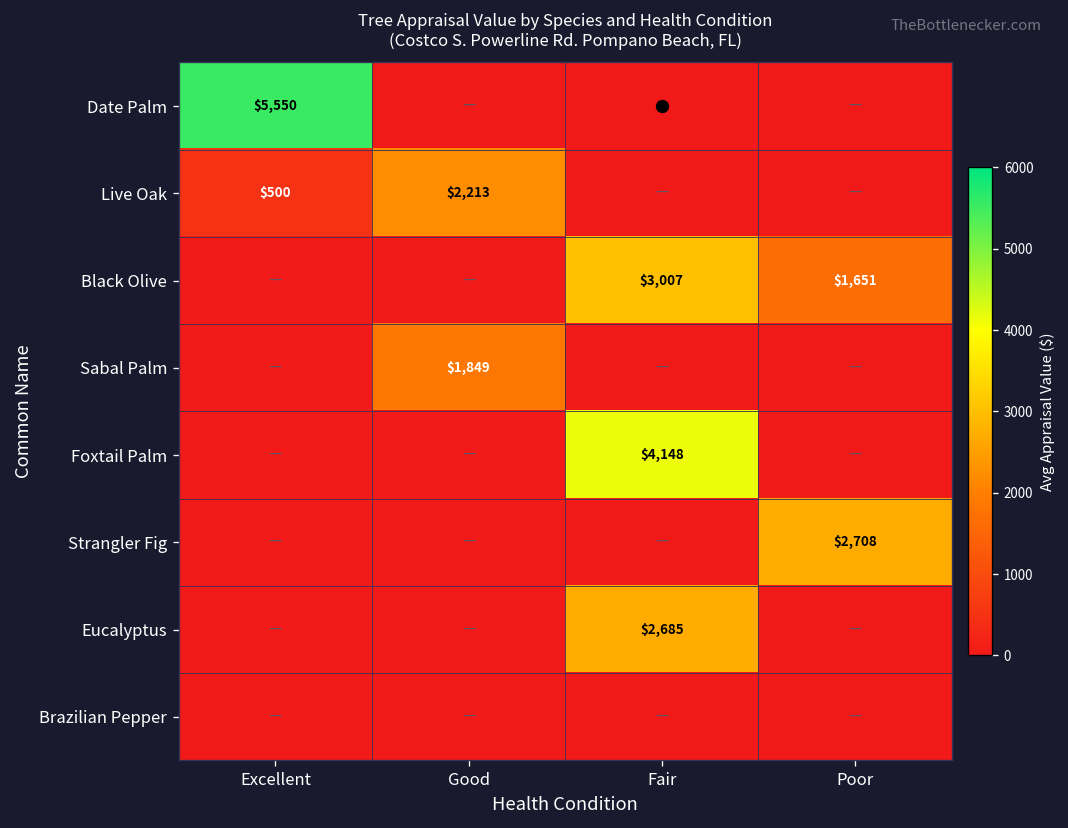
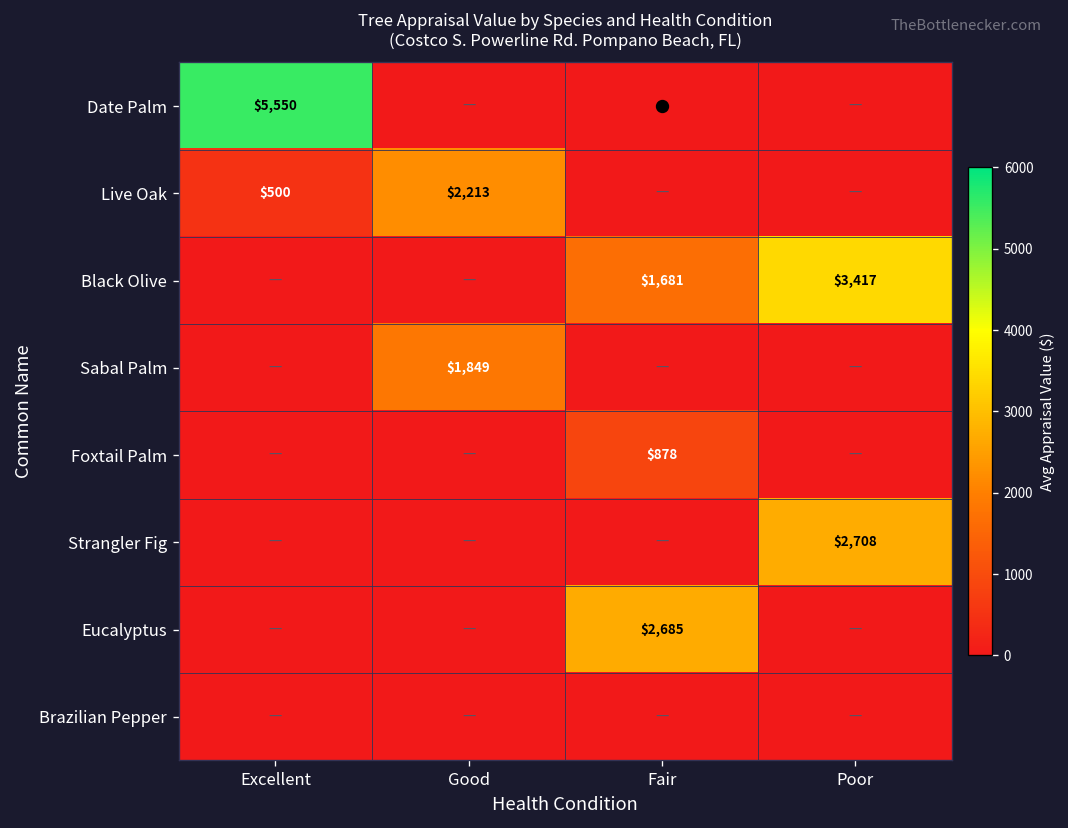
  {
    "Date Palm": {
      "Excellent": "$5,550"
    },
    "Live Oak": {
      "Excellent": "$500",
      "Good": "$2,213"
    },
    "Black Olive": {
-     "Fair": "$3,007",
-     "Poor": "$1,651"
+     "Fair": "$1,681",
+     "Poor": "$3,417"
    },
    "Sabal Palm": {
      "Good": "$1,849"
    },
    "Foxtail Palm": {
-     "Fair": "$4,148"
+     "Fair": "$878"
    },
    "Strangler Fig": {
      "Poor": "$2,708"
    },
    "Eucalyptus": {
      "Fair": "$2,685"
    }
  }
